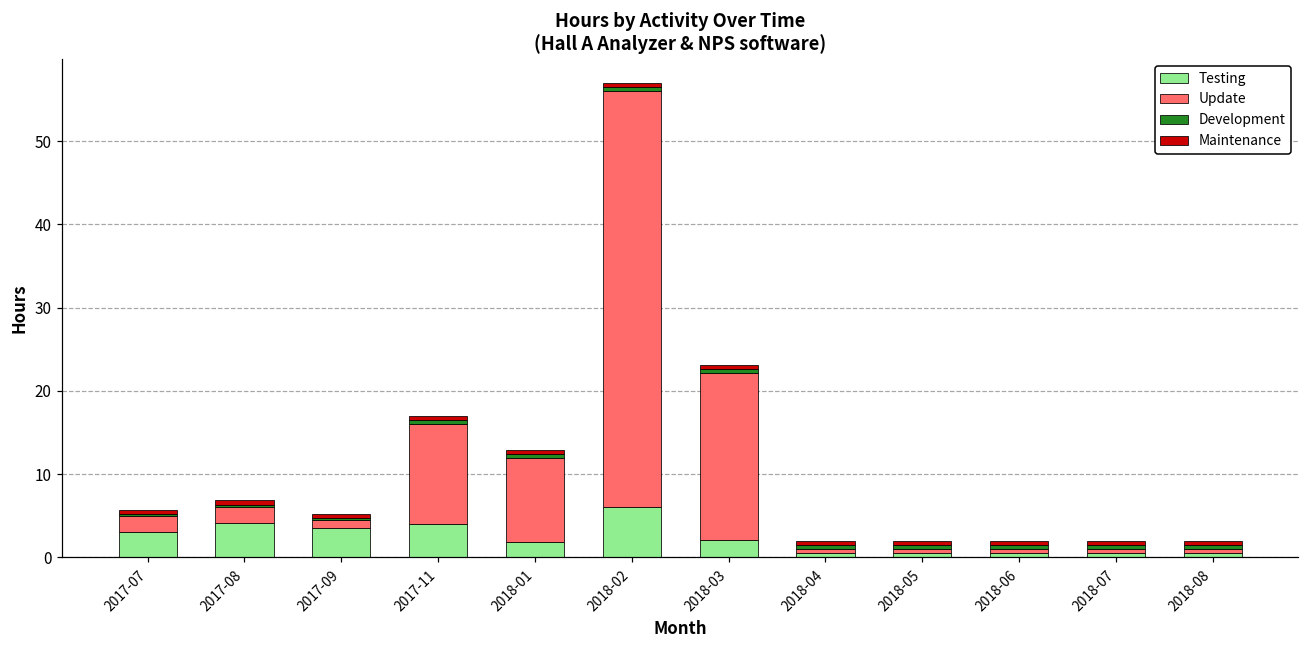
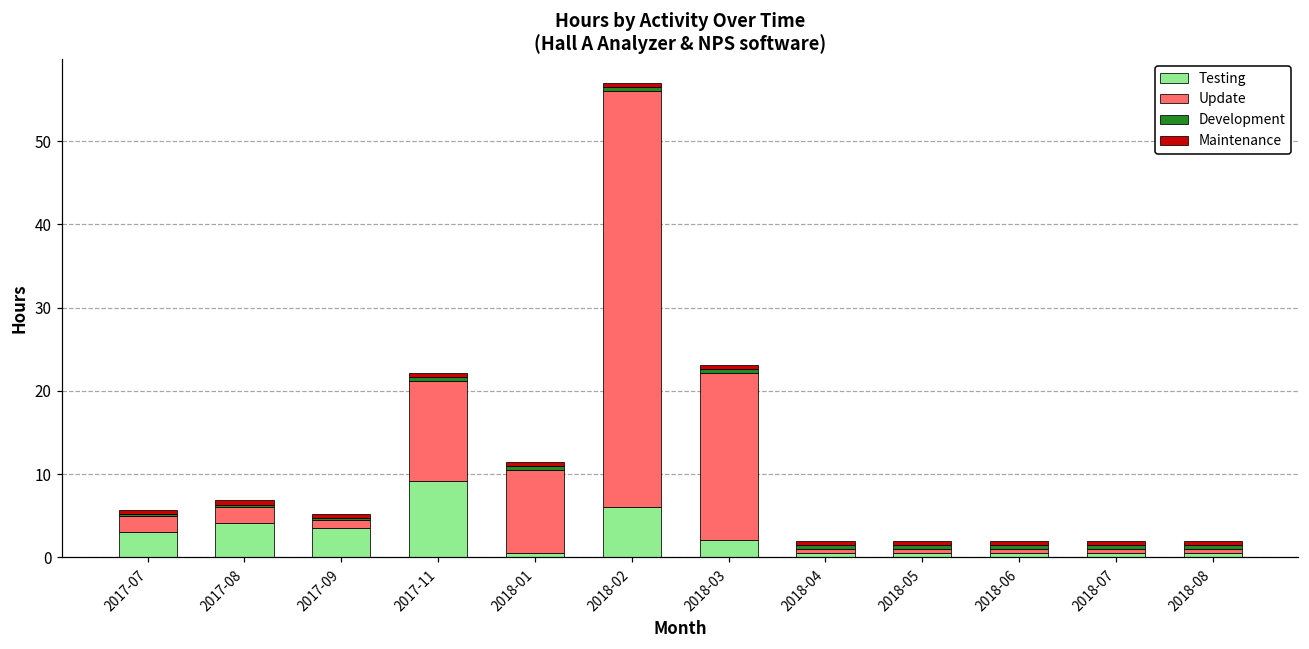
  {
    "Testing": {
      "2017-07": 3,
      "2017-08": 4,
      "2017-09": 4,
-     "2017-11": 4,
-     "2018-01": 2,
+     "2017-11": 9,
+     "2018-01": 1,
      "2018-02": 6,
      "2018-03": 2,
      "2018-04": 1,
      "2018-05": 1,
      "2018-06": 1,
      "2018-07": 1,
      "2018-08": 1
    },
    "Update": {
      "2017-07": 2,
      "2017-08": 2,
      "2017-09": 1,
      "2017-11": 12,
      "2018-01": 10,
      "2018-02": 50,
      "2018-03": 20,
      "2018-04": 1,
      "2018-05": 1,
      "2018-06": 1,
      "2018-07": 1,
      "2018-08": 1
    },
    "Development": {
      "2017-11": 1,
      "2018-01": 1,
      "2018-02": 1,
      "2018-03": 1,
      "2018-04": 1,
      "2018-05": 1,
      "2018-06": 1,
      "2018-07": 1,
      "2018-08": 1
    },
    "Maintenance": {
      "2017-07": 1,
      "2017-08": 1,
      "2017-09": 1,
      "2017-11": 1,
      "2018-01": 1,
      "2018-02": 1,
      "2018-03": 1,
      "2018-04": 1,
      "2018-05": 1,
      "2018-06": 1,
      "2018-07": 1,
      "2018-08": 1
    }
  }
